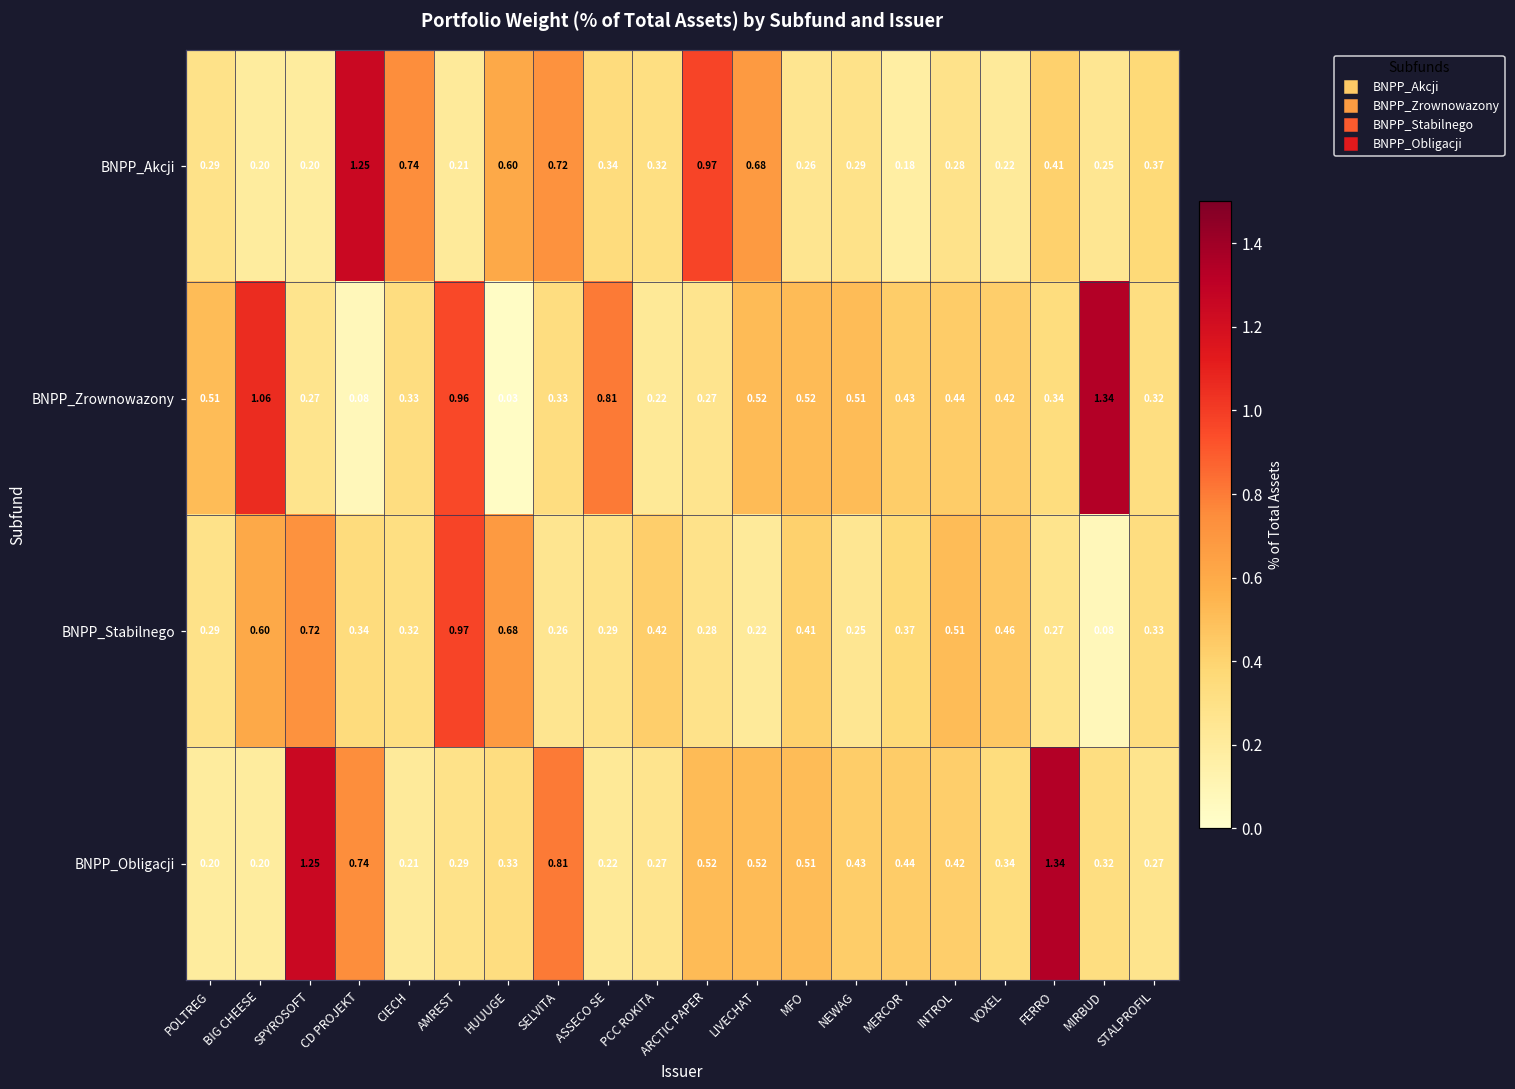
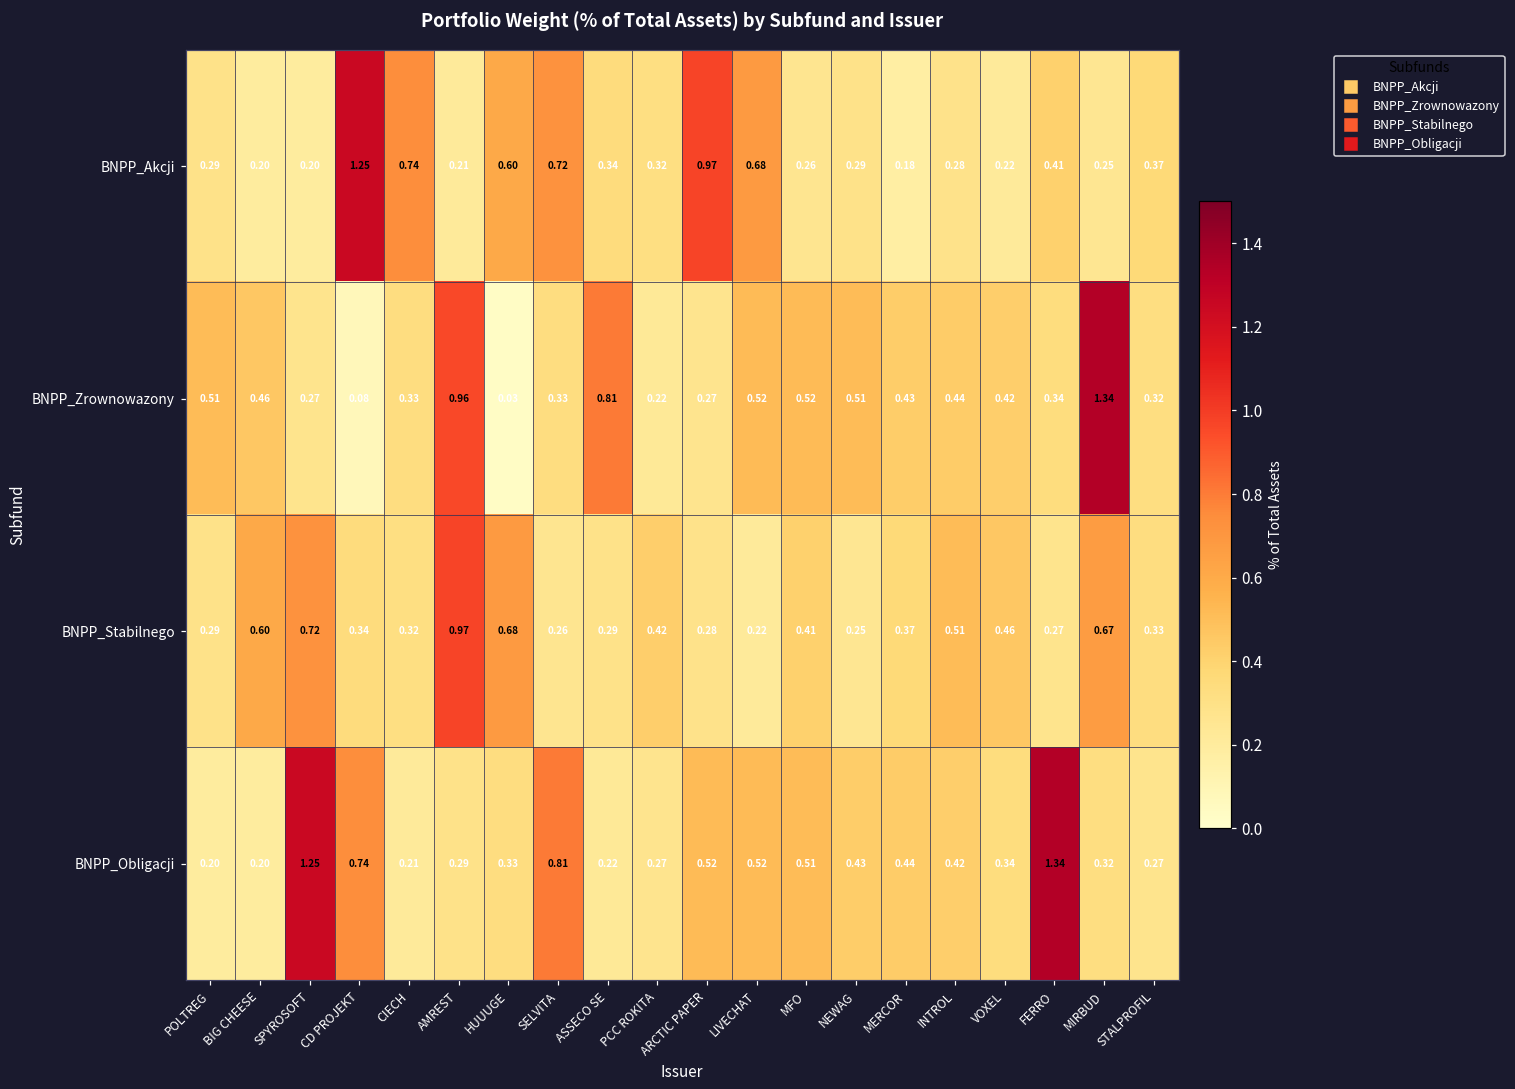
  {
    "BNPP_Akcji": {
      "POLTREG": 0.29,
      "BIG CHEESE": 0.20,
      "SPYROSOFT": 0.20,
      "CD PROJEKT": 1.25,
      "CIECH": 0.74,
      "AMREST": 0.21,
      "HUUUGE": 0.60,
      "SELVITA": 0.72,
      "ASSECO SE": 0.34,
      "PCC ROKITA": 0.32,
      "ARCTIC PAPER": 0.97,
      "LIVECHAT": 0.68,
      "MFO": 0.26,
      "NEWAG": 0.29,
      "MERCOR": 0.18,
      "INTROL": 0.28,
      "VOXEL": 0.22,
      "FERRO": 0.41,
      "MIRBUD": 0.25,
      "STALPROFIL": 0.37
    },
    "BNPP_Zrownowazony": {
      "POLTREG": 0.51,
-     "BIG CHEESE": 1.06,
+     "BIG CHEESE": 0.46,
      "SPYROSOFT": 0.27,
      "CD PROJEKT": 0.08,
      "CIECH": 0.33,
      "AMREST": 0.96,
      "HUUUGE": 0.03,
      "SELVITA": 0.33,
      "ASSECO SE": 0.81,
      "PCC ROKITA": 0.22,
      "ARCTIC PAPER": 0.27,
      "LIVECHAT": 0.52,
      "MFO": 0.52,
      "NEWAG": 0.51,
      "MERCOR": 0.43,
      "INTROL": 0.44,
      "VOXEL": 0.42,
      "FERRO": 0.34,
      "MIRBUD": 1.34,
      "STALPROFIL": 0.32
    },
    "BNPP_Stabilnego": {
      "POLTREG": 0.29,
      "BIG CHEESE": 0.60,
      "SPYROSOFT": 0.72,
      "CD PROJEKT": 0.34,
      "CIECH": 0.32,
      "AMREST": 0.97,
      "HUUUGE": 0.68,
      "SELVITA": 0.26,
      "ASSECO SE": 0.29,
      "PCC ROKITA": 0.42,
      "ARCTIC PAPER": 0.28,
      "LIVECHAT": 0.22,
      "MFO": 0.41,
      "NEWAG": 0.25,
      "MERCOR": 0.37,
      "INTROL": 0.51,
      "VOXEL": 0.46,
      "FERRO": 0.27,
-     "MIRBUD": 0.08,
+     "MIRBUD": 0.67,
      "STALPROFIL": 0.33
    },
    "BNPP_Obligacji": {
      "POLTREG": 0.20,
      "BIG CHEESE": 0.20,
      "SPYROSOFT": 1.25,
      "CD PROJEKT": 0.74,
      "CIECH": 0.21,
      "AMREST": 0.29,
      "HUUUGE": 0.33,
      "SELVITA": 0.81,
      "ASSECO SE": 0.22,
      "PCC ROKITA": 0.27,
      "ARCTIC PAPER": 0.52,
      "LIVECHAT": 0.52,
      "MFO": 0.51,
      "NEWAG": 0.43,
      "MERCOR": 0.44,
      "INTROL": 0.42,
      "VOXEL": 0.34,
      "FERRO": 1.34,
      "MIRBUD": 0.32,
      "STALPROFIL": 0.27
    }
  }
